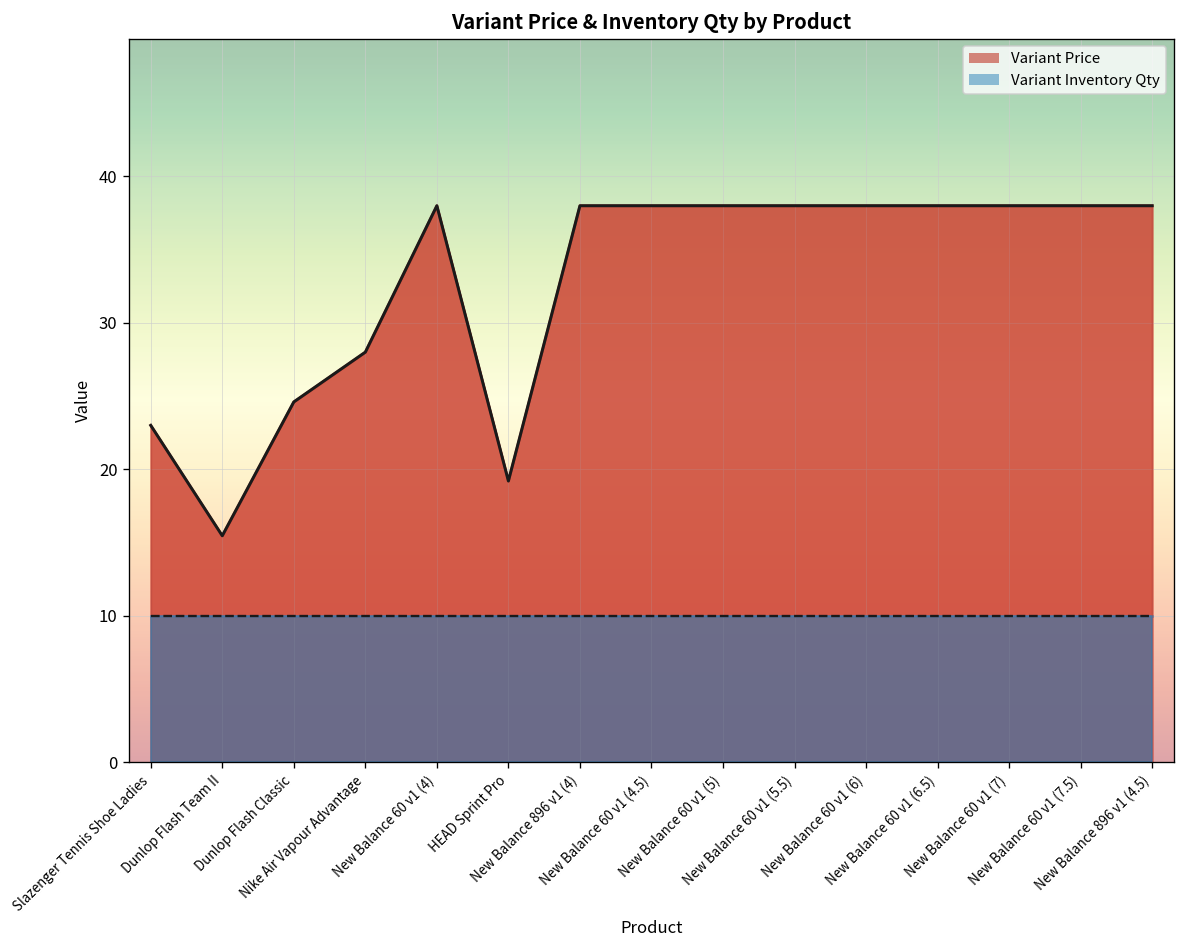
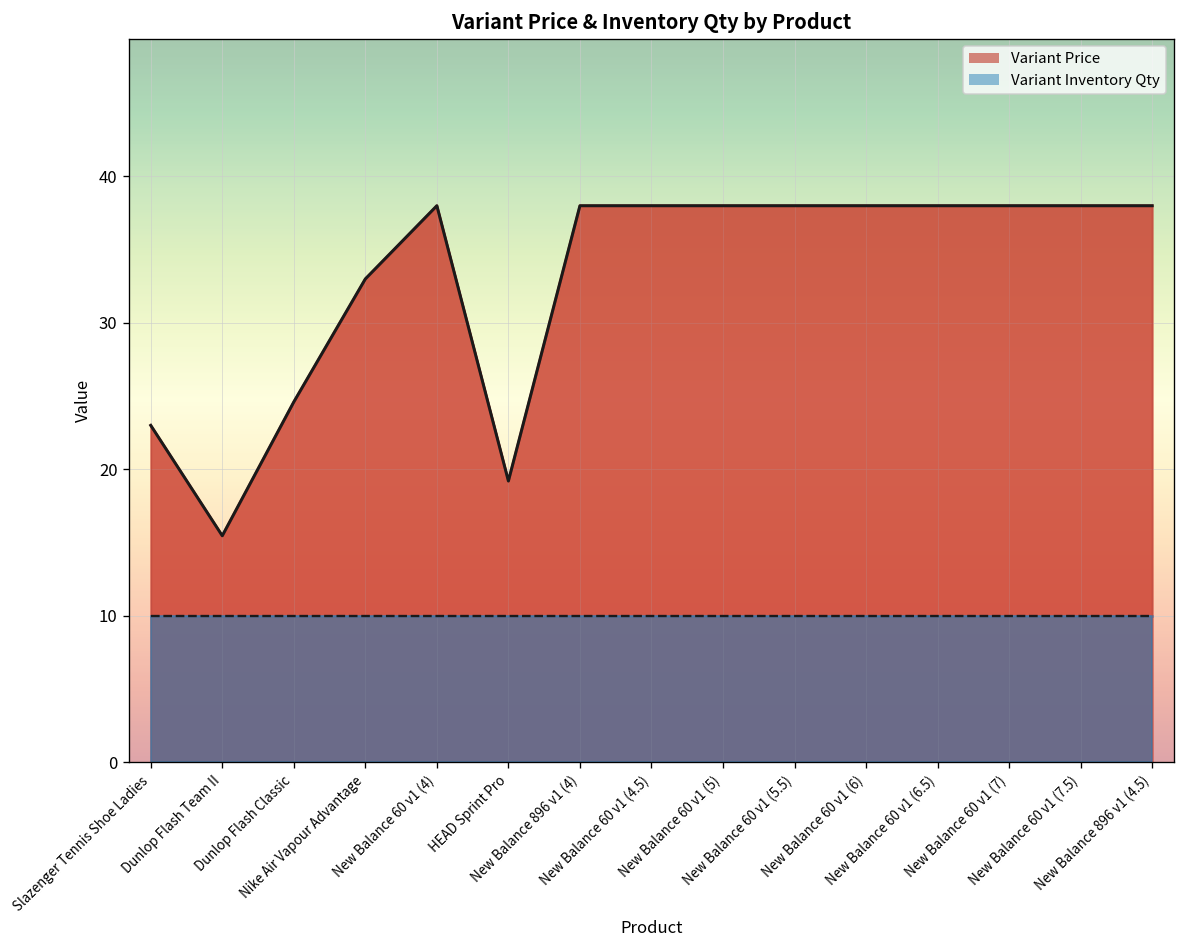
  {
    "Variant Price": {
      "Slazenger Tennis Shoe Ladies": 23,
      "Dunlop Flash Team II": 15.5,
      "Dunlop Flash Classic": 24.6,
-     "Nike Air Vapour Advantage": 28,
+     "Nike Air Vapour Advantage": 33,
      "New Balance 60 v1 (4)": 38,
      "HEAD Sprint Pro": 19,
      "New Balance 896 v1 (4)": 38,
      "New Balance 60 v1 (4.5)": 38,
      "New Balance 60 v1 (5)": 38,
      "New Balance 60 v1 (5.5)": 38,
      "New Balance 60 v1 (6)": 38,
      "New Balance 60 v1 (6.5)": 38,
      "New Balance 60 v1 (7)": 38,
      "New Balance 60 v1 (7.5)": 38,
      "New Balance 896 v1 (4.5)": 38
    },
    "Variant Inventory Qty": {
      "Slazenger Tennis Shoe Ladies": 10,
      "Dunlop Flash Team II": 10,
      "Dunlop Flash Classic": 10,
      "Nike Air Vapour Advantage": 10,
      "New Balance 60 v1 (4)": 10,
      "HEAD Sprint Pro": 10,
      "New Balance 896 v1 (4)": 10,
      "New Balance 60 v1 (4.5)": 10,
      "New Balance 60 v1 (5)": 10,
      "New Balance 60 v1 (5.5)": 10,
      "New Balance 60 v1 (6)": 10,
      "New Balance 60 v1 (6.5)": 10,
      "New Balance 60 v1 (7)": 10,
      "New Balance 60 v1 (7.5)": 10,
      "New Balance 896 v1 (4.5)": 10
    }
  }
